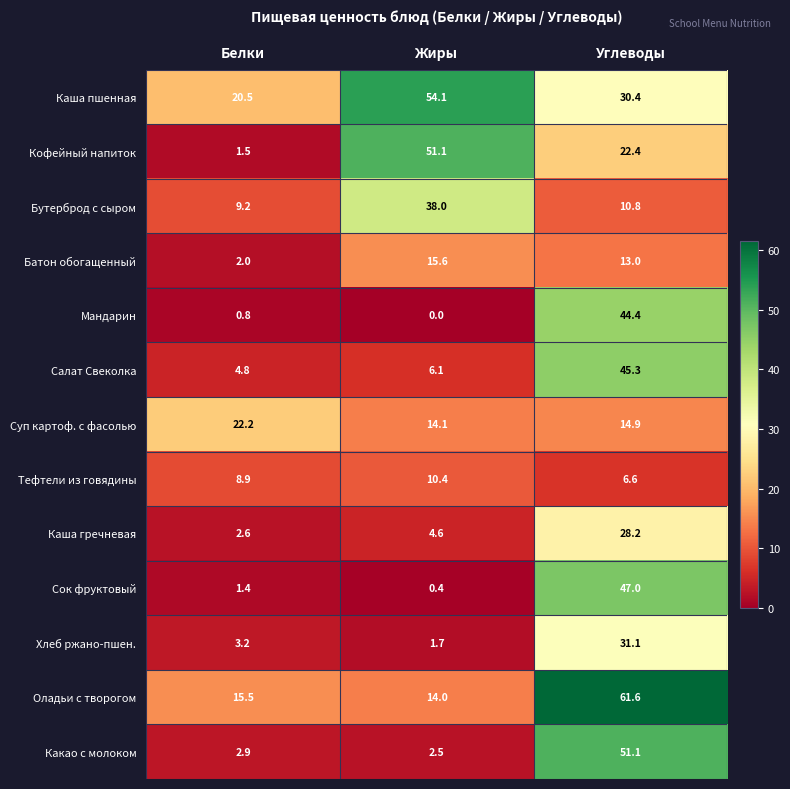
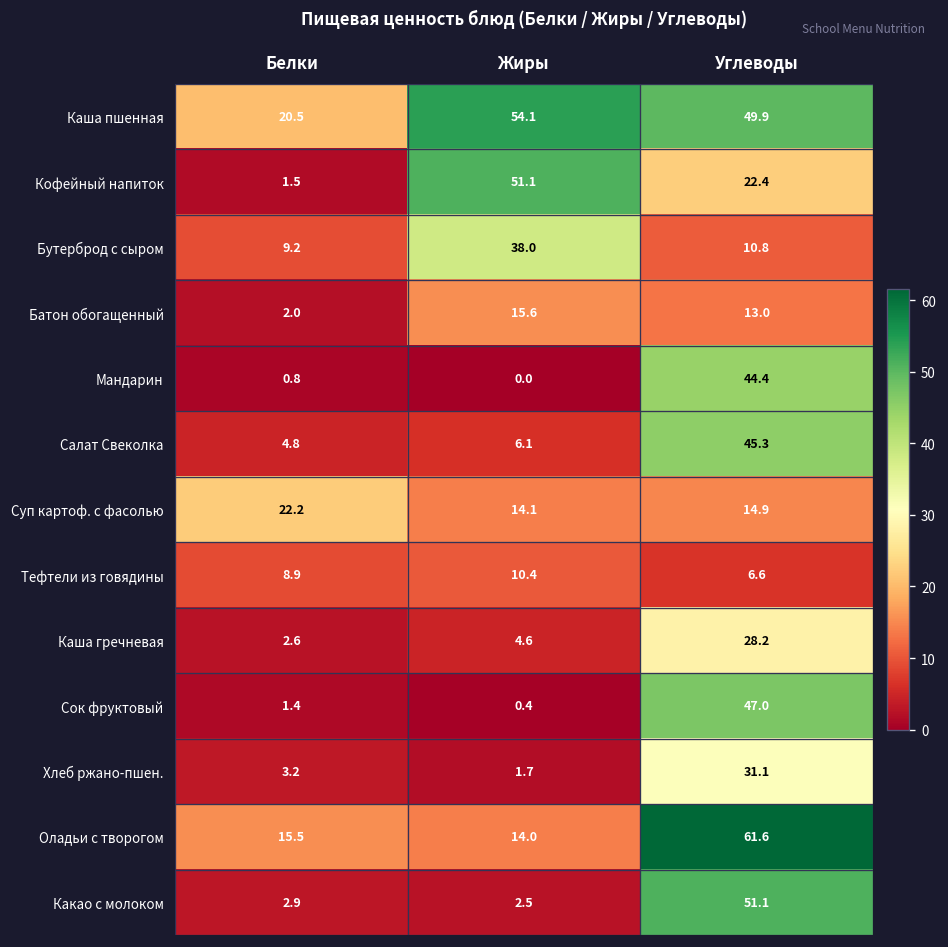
  {
    "Каша пшенная": {
      "Белки": 20.5,
      "Жиры": 54.1,
-     "Углеводы": 30.4
+     "Углеводы": 49.9
    },
    "Кофейный напиток": {
      "Белки": 1.5,
      "Жиры": 51.1,
      "Углеводы": 22.4
    },
    "Бутерброд с сыром": {
      "Белки": 9.2,
      "Жиры": 38.0,
      "Углеводы": 10.8
    },
    "Батон обогащенный": {
      "Белки": 2.0,
      "Жиры": 15.6,
      "Углеводы": 13.0
    },
    "Мандарин": {
      "Белки": 0.8,
      "Жиры": 0.0,
      "Углеводы": 44.4
    },
    "Салат Свеколка": {
      "Белки": 4.8,
      "Жиры": 6.1,
      "Углеводы": 45.3
    },
    "Суп картоф. с фасолью": {
      "Белки": 22.2,
      "Жиры": 14.1,
      "Углеводы": 14.9
    },
    "Тефтели из говядины": {
      "Белки": 8.9,
      "Жиры": 10.4,
      "Углеводы": 6.6
    },
    "Каша гречневая": {
      "Белки": 2.6,
      "Жиры": 4.6,
      "Углеводы": 28.2
    },
    "Сок фруктовый": {
      "Белки": 1.4,
      "Жиры": 0.4,
      "Углеводы": 47.0
    },
    "Хлеб ржано-пшен.": {
      "Белки": 3.2,
      "Жиры": 1.7,
      "Углеводы": 31.1
    },
    "Оладьи с творогом": {
      "Белки": 15.5,
      "Жиры": 14.0,
      "Углеводы": 61.6
    },
    "Какао с молоком": {
      "Белки": 2.9,
      "Жиры": 2.5,
      "Углеводы": 51.1
    }
  }
